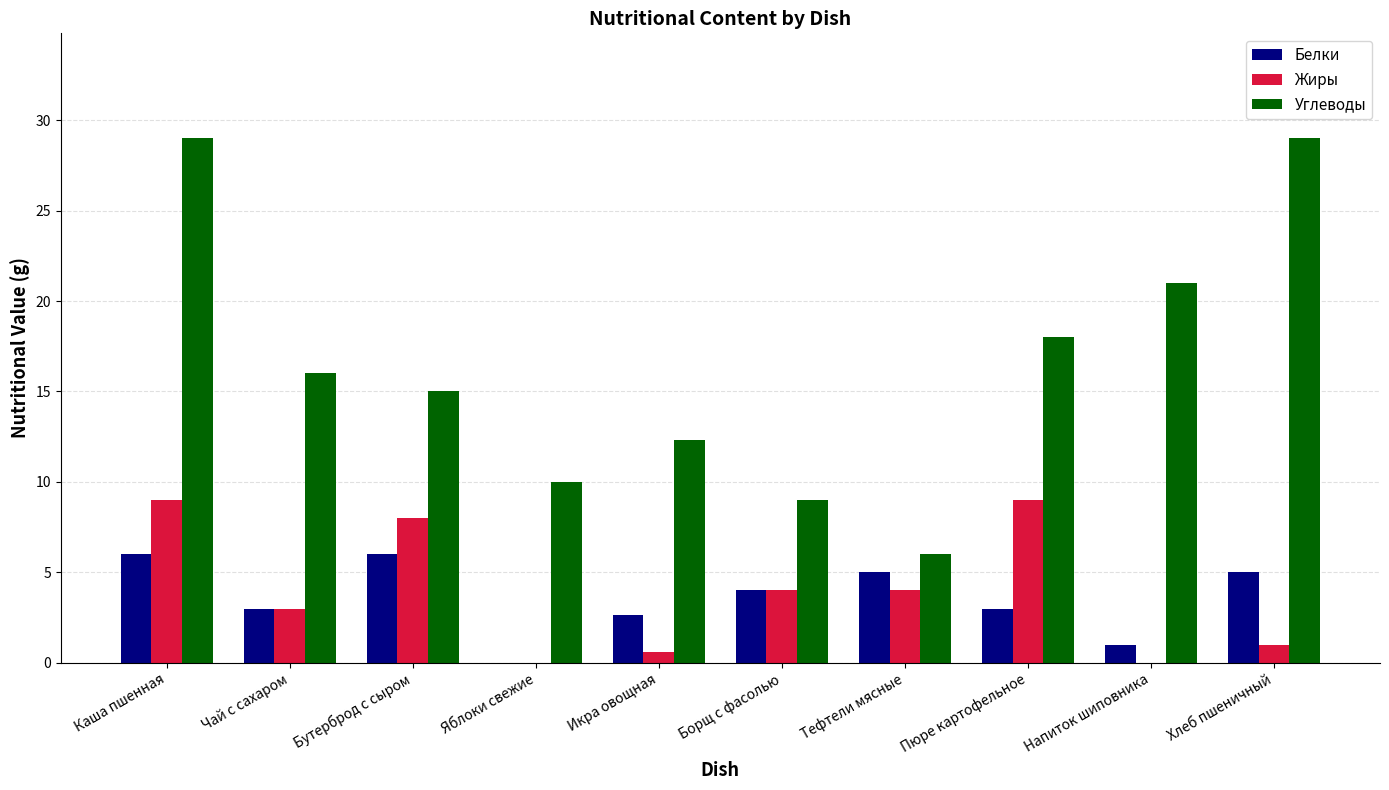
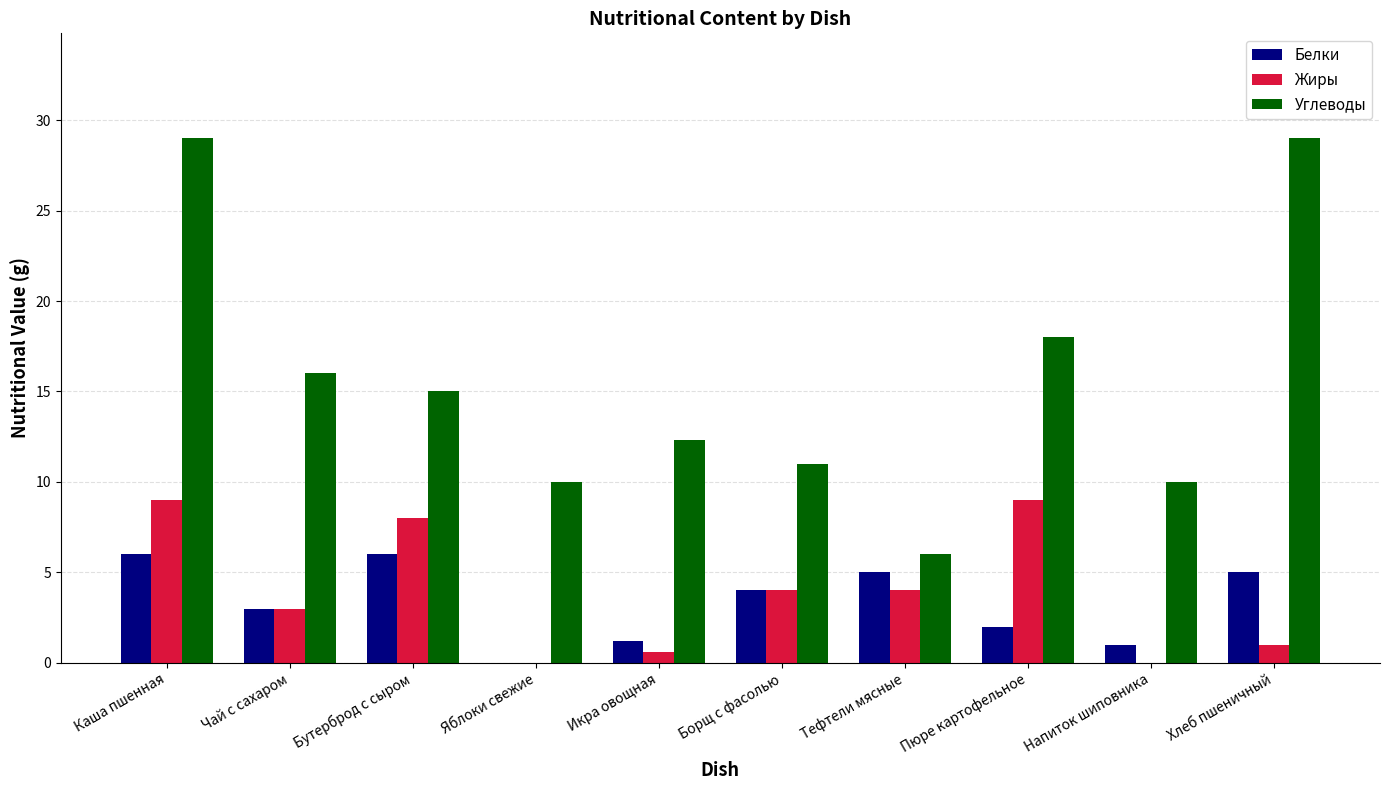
  {
    "Белки": {
      "Каша пшенная": 6.0,
      "Чай с сахаром": 3.0,
      "Бутерброд с сыром": 6.0,
      "Яблоки свежие": 0.0,
-     "Икра овощная": 2.6,
+     "Икра овощная": 1.2,
      "Борщ с фасолью": 4.0,
      "Тефтели мясные": 5.0,
-     "Пюре картофельное": 3,
+     "Пюре картофельное": 2,
      "Напиток шиповника": 1.0,
      "Хлеб пшеничный": 5.0
    },
    "Жиры": {
      "Каша пшенная": 9.0,
      "Чай с сахаром": 3.0,
      "Бутерброд с сыром": 8.0,
      "Яблоки свежие": 0.0,
      "Икра овощная": 0.6,
      "Борщ с фасолью": 4.0,
      "Тефтели мясные": 4.0,
      "Пюре картофельное": 9.0,
      "Напиток шиповника": 0.0,
      "Хлеб пшеничный": 1.0
    },
    "Углеводы": {
      "Каша пшенная": 29,
      "Чай с сахаром": 16,
      "Бутерброд с сыром": 15,
      "Яблоки свежие": 10,
      "Икра овощная": 12.3,
-     "Борщ с фасолью": 9,
+     "Борщ с фасолью": 11,
      "Тефтели мясные": 6,
      "Пюре картофельное": 18,
-     "Напиток шиповника": 21,
+     "Напиток шиповника": 10,
      "Хлеб пшеничный": 29
    }
  }
